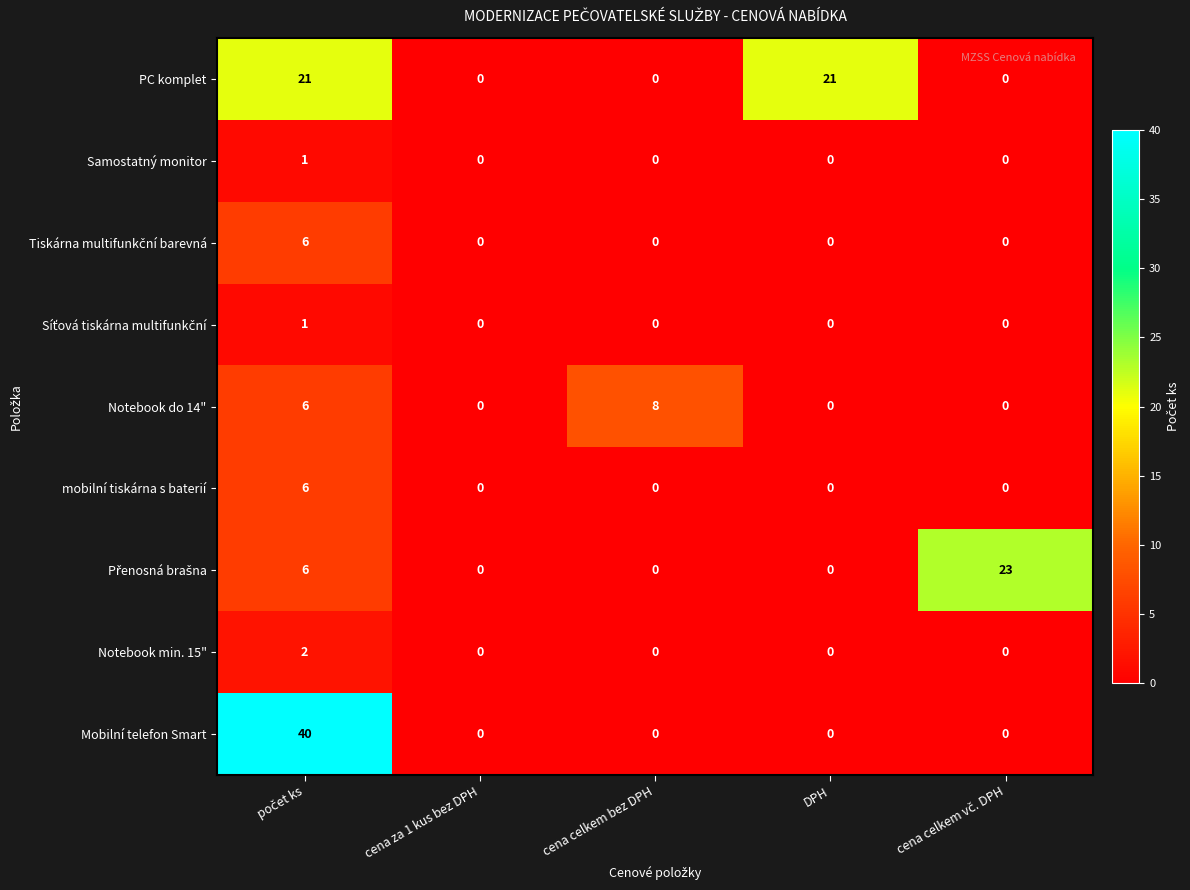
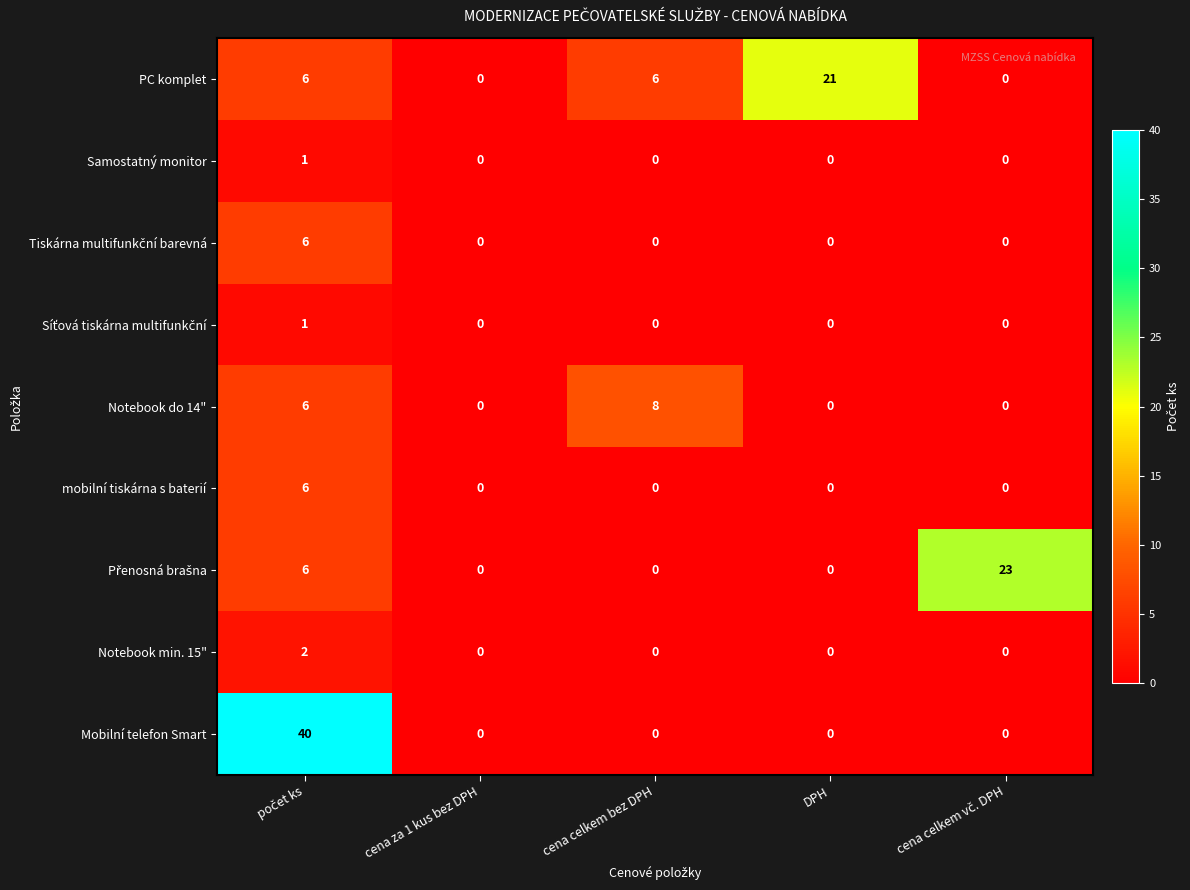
  {
    "PC komplet": {
-     "počet ks": 21,
+     "počet ks": 6,
      "cena za 1 kus bez DPH": 0,
-     "cena celkem bez DPH": 0,
+     "cena celkem bez DPH": 6,
      "DPH": 21
    },
    "Samostatný monitor": {
      "počet ks": 1,
      "cena za 1 kus bez DPH": 0,
      "cena celkem bez DPH": 0,
      "DPH": 0,
      "cena celkem vč. DPH": 0
    },
    "Tiskárna multifunkční barevná": {
      "počet ks": 6,
      "cena za 1 kus bez DPH": 0,
      "cena celkem bez DPH": 0,
      "DPH": 0,
      "cena celkem vč. DPH": 0
    },
    "Síťová tiskárna multifunkční": {
      "počet ks": 1,
      "cena za 1 kus bez DPH": 0,
      "cena celkem bez DPH": 0,
      "DPH": 0,
      "cena celkem vč. DPH": 0
    },
    "Notebook do 14\"": {
      "počet ks": 6,
      "cena za 1 kus bez DPH": 0,
      "cena celkem bez DPH": 8,
      "DPH": 0,
      "cena celkem vč. DPH": 0
    },
    "mobilní tiskárna s baterií": {
      "počet ks": 6,
      "cena za 1 kus bez DPH": 0,
      "cena celkem bez DPH": 0,
      "DPH": 0,
      "cena celkem vč. DPH": 0
    },
    "Přenosná brašna": {
      "počet ks": 6,
      "cena za 1 kus bez DPH": 0,
      "cena celkem bez DPH": 0,
      "DPH": 0,
      "cena celkem vč. DPH": 23
    },
    "Notebook min. 15\"": {
      "počet ks": 2,
      "cena za 1 kus bez DPH": 0,
      "cena celkem bez DPH": 0,
      "DPH": 0,
      "cena celkem vč. DPH": 0
    },
    "Mobilní telefon Smart": {
      "počet ks": 40,
      "cena za 1 kus bez DPH": 0,
      "cena celkem bez DPH": 0,
      "DPH": 0,
      "cena celkem vč. DPH": 0
    }
  }
